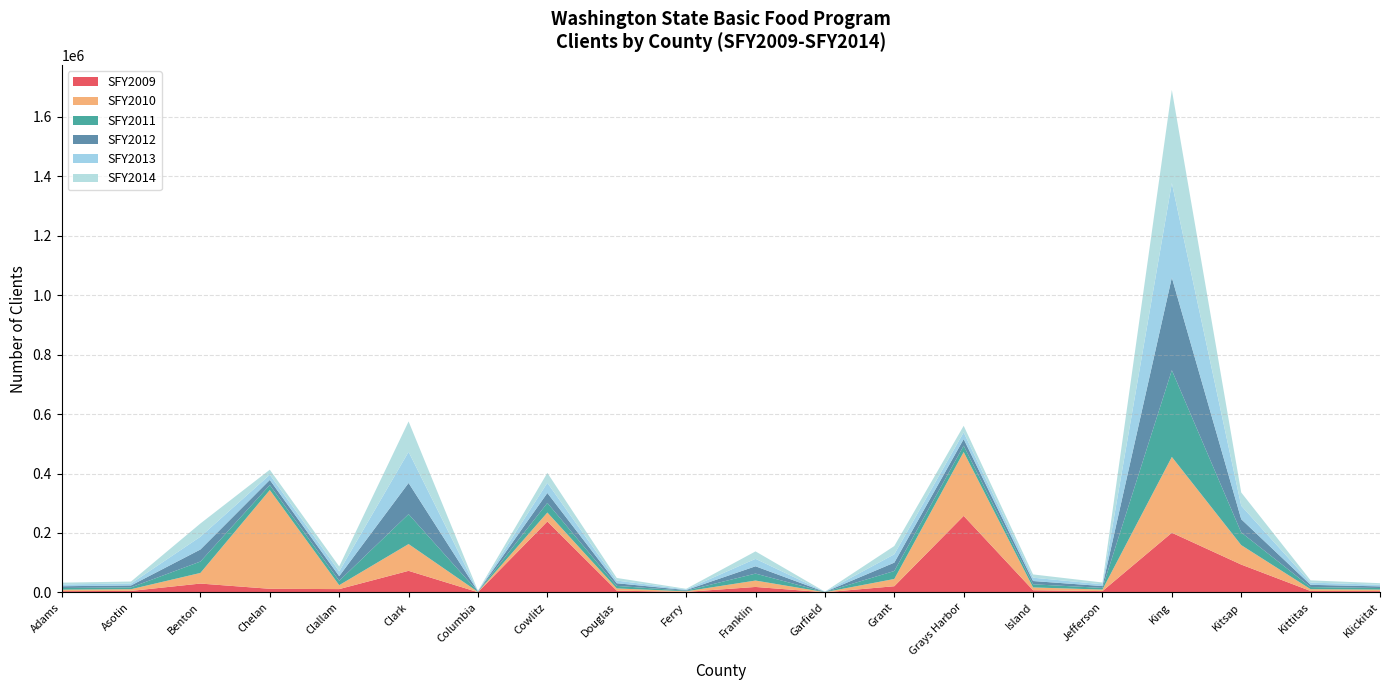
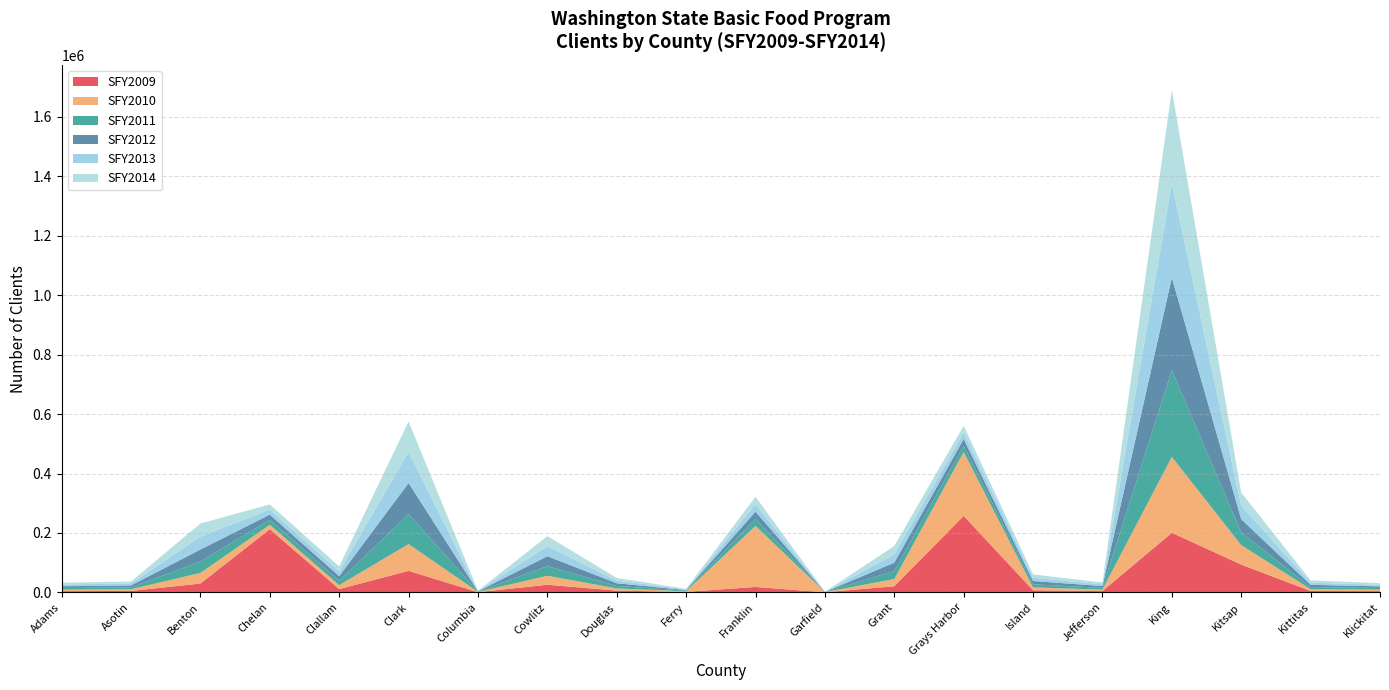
  {
    "SFY2009": {
      "Benton": 30000,
-     "Chelan": 10000,
+     "Chelan": 210000,
      "Clallam": 10000,
      "Clark": 70000,
-     "Cowlitz": 240000,
+     "Cowlitz": 30000,
      "Franklin": 20000,
      "Grant": 20000,
      "Grays Harbor": 260000,
      "King": 200000,
      "Kitsap": 90000
    },
    "SFY2010": {
      "Benton": 40000,
-     "Chelan": 330000,
+     "Chelan": 10000,
      "Clallam": 10000,
      "Clark": 90000,
      "Cowlitz": 30000,
-     "Franklin": 20000,
+     "Franklin": 210000,
      "Grant": 20000,
      "Grays Harbor": 210000,
      "Island": 10000,
      "King": 260000,
      "Kitsap": 70000
    }
  }
